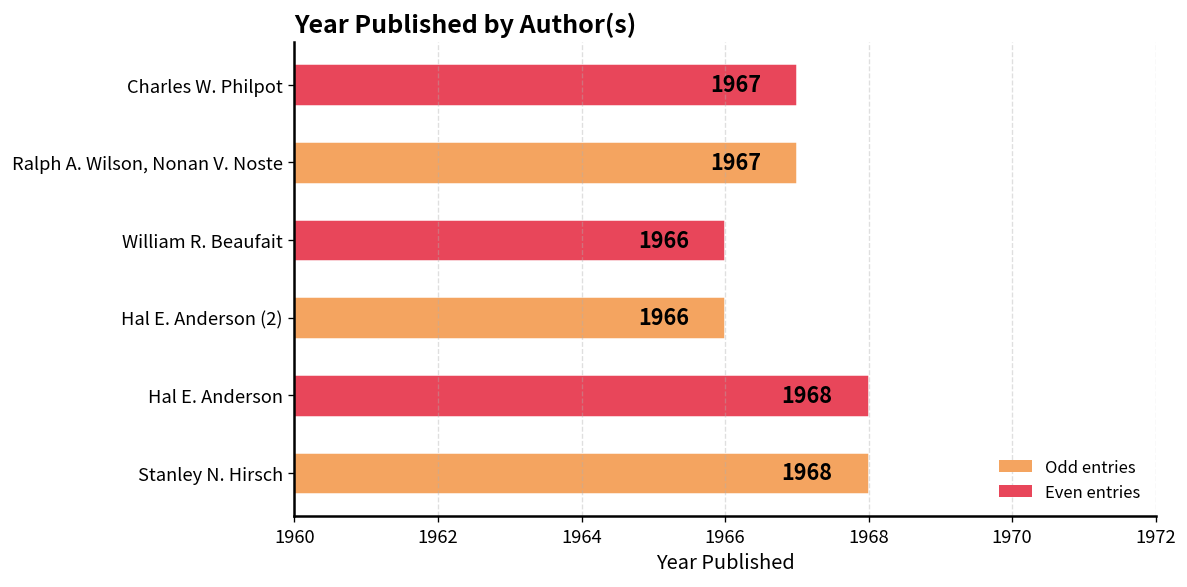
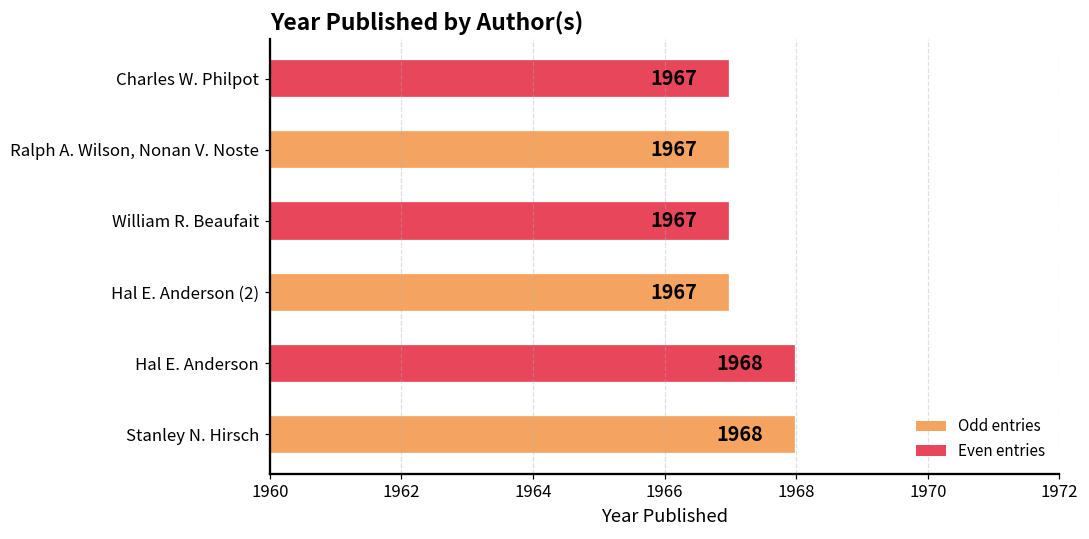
  {
    "Charles W. Philpot": 1967,
    "Ralph A. Wilson, Nonan V. Noste": 1967,
-   "William R. Beaufait": 1966,
-   "Hal E. Anderson (2)": 1966,
+   "William R. Beaufait": 1967,
+   "Hal E. Anderson (2)": 1967,
    "Hal E. Anderson": 1968,
    "Stanley N. Hirsch": 1968
  }
